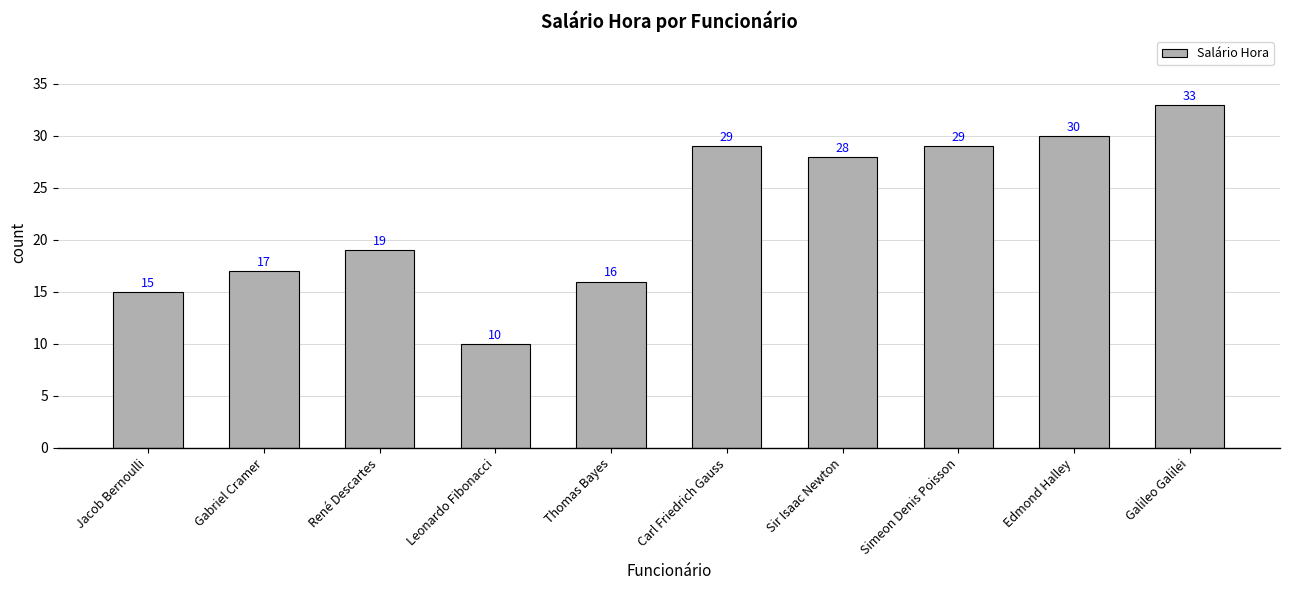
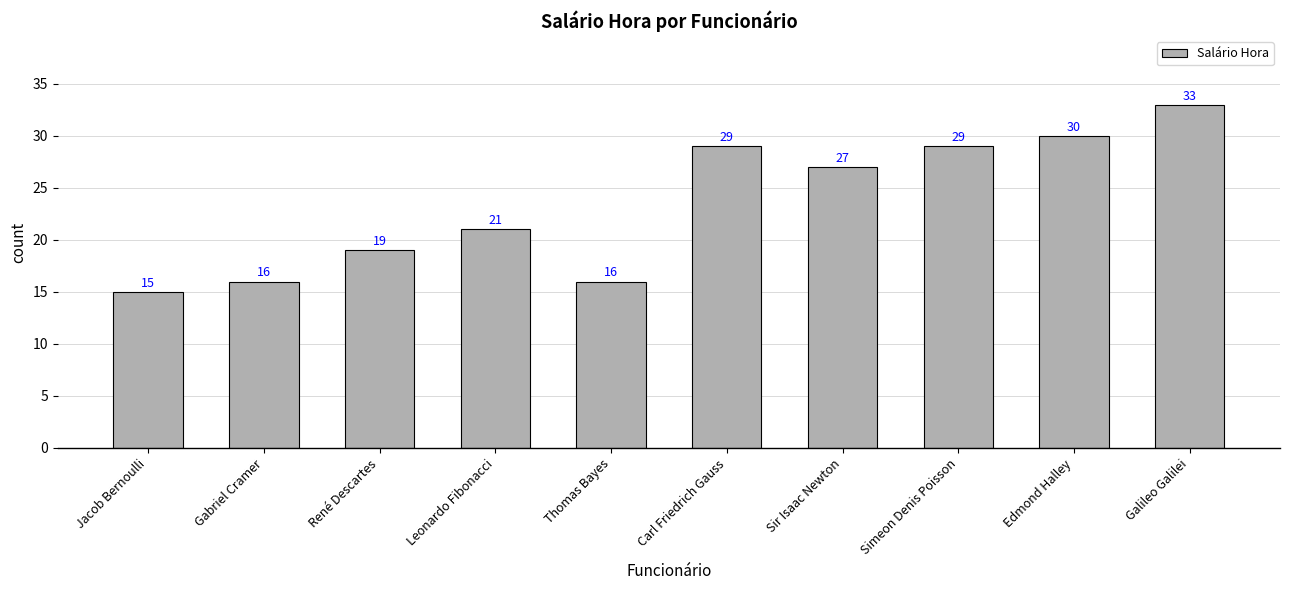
  {
    "Jacob Bernoulli": 15,
-   "Gabriel Cramer": 17,
+   "Gabriel Cramer": 16,
    "René Descartes": 19,
-   "Leonardo Fibonacci": 10,
+   "Leonardo Fibonacci": 21,
    "Thomas Bayes": 16,
    "Carl Friedrich Gauss": 29,
-   "Sir Isaac Newton": 28,
+   "Sir Isaac Newton": 27,
    "Simeon Denis Poisson": 29,
    "Edmond Halley": 30,
    "Galileo Galilei": 33
  }
